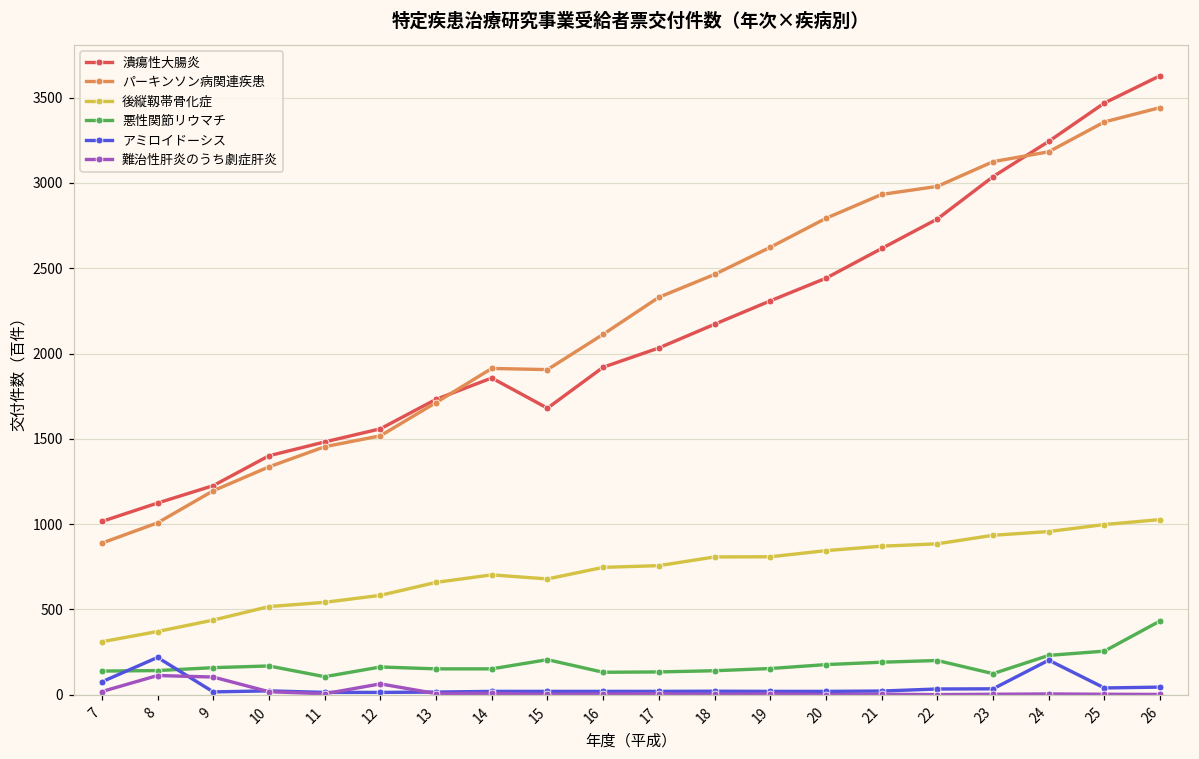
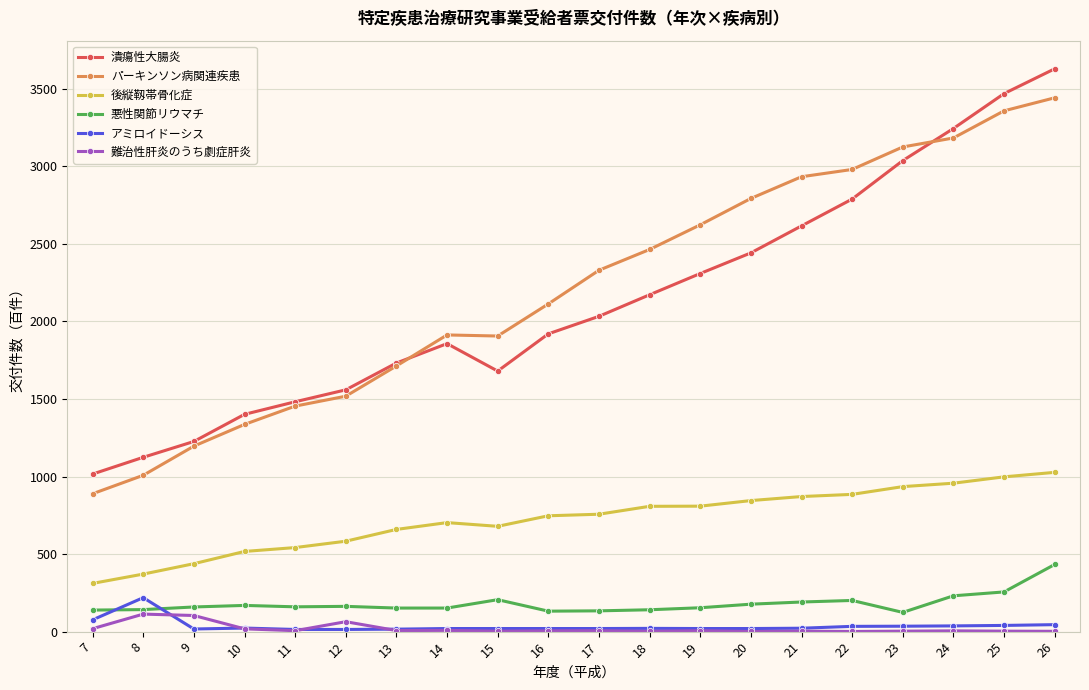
  {
    "悪性関節リウマチ": {
      "7": 140,
      "8": 140,
      "9": 160,
      "10": 170,
-     "11": 110,
+     "11": 160,
      "12": 160,
      "13": 150,
      "14": 150,
      "15": 210,
      "16": 130,
      "17": 130,
      "18": 140,
      "19": 150,
      "20": 180,
      "21": 190,
      "22": 200,
      "23": 120,
      "24": 230,
      "25": 260,
      "26": 430
    },
    "アミロイドーシス": {
      "7": 80,
      "8": 220,
      "9": 20,
      "12": 10,
      "15": 20,
      "18": 20,
      "20": 20,
      "21": 20,
      "22": 30,
      "23": 40,
-     "24": 200,
+     "24": 40,
      "25": 40,
      "26": 50
    },
    "難治性肝炎のうち劇症肝炎": {
      "7": 20,
      "8": 110,
      "9": 100,
      "12": 60,
      "15": 0,
      "18": 0,
      "20": 0,
      "21": 0,
      "22": 0,
      "23": 0,
      "24": 10,
      "25": 0,
      "26": 0
    }
  }
